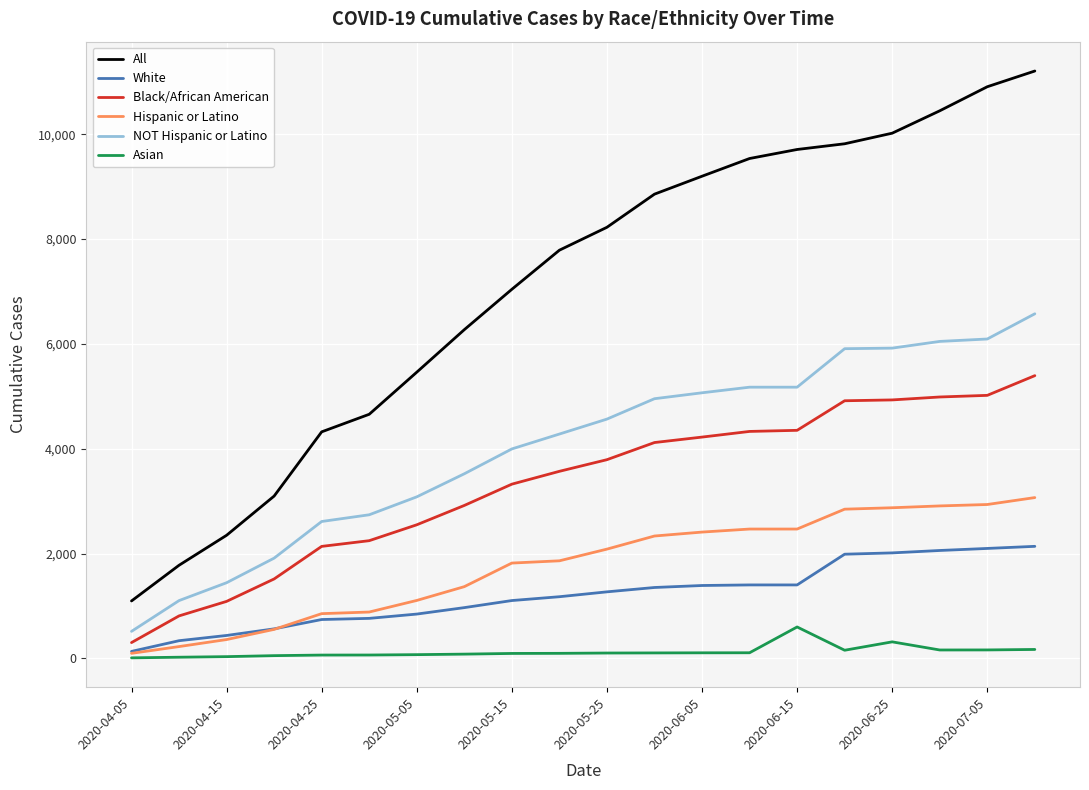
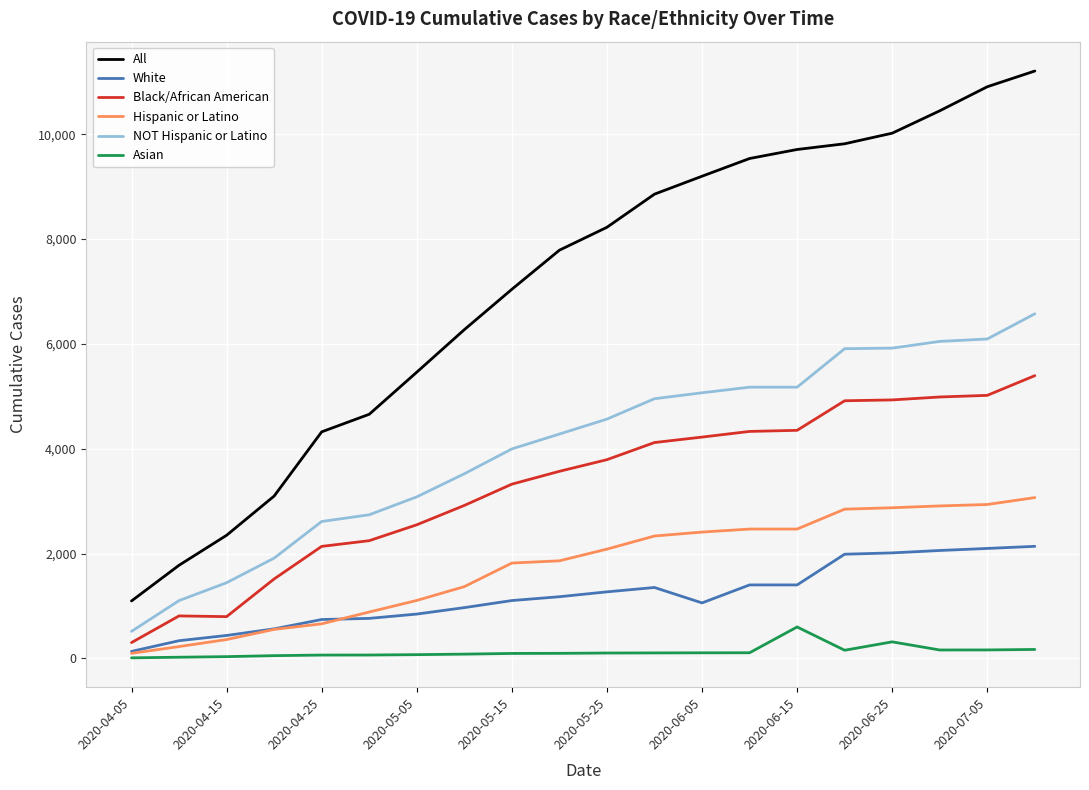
  {
    "All": {
      "2020-04-05": "1,100",
      "2020-04-15": "2,400",
      "2020-04-25": "4,300",
      "2020-05-05": "5,500",
      "2020-05-15": "7,000",
      "2020-05-25": "8,200",
      "2020-06-05": "9,200",
      "2020-06-15": "9,700",
      "2020-06-25": "10,000",
      "2020-07-05": "10,900"
    },
    "White": {
      "2020-04-15": "400",
      "2020-04-25": "700",
      "2020-05-05": "800",
      "2020-05-15": "1,100",
      "2020-05-25": "1,300",
-     "2020-06-05": "1,400",
+     "2020-06-05": "1,100",
      "2020-06-15": "1,400",
      "2020-06-25": "2,000",
      "2020-07-05": "2,100"
    },
    "Black/African American": {
      "2020-04-05": "300",
-     "2020-04-15": "1,100",
+     "2020-04-15": "800",
      "2020-04-25": "2,100",
      "2020-05-05": "2,600",
      "2020-05-15": "3,300",
      "2020-05-25": "3,800",
      "2020-06-05": "4,200",
      "2020-06-15": "4,400",
      "2020-06-25": "4,900",
      "2020-07-05": "5,000"
    },
    "Hispanic or Latino": {
      "2020-04-15": "400",
-     "2020-04-25": "900",
+     "2020-04-25": "700",
      "2020-05-05": "1,100",
      "2020-05-15": "1,800",
      "2020-05-25": "2,100",
      "2020-06-05": "2,400",
      "2020-06-15": "2,500",
      "2020-06-25": "2,900",
      "2020-07-05": "2,900"
    },
    "NOT Hispanic or Latino": {
      "2020-04-05": "500",
      "2020-04-15": "1,400",
      "2020-04-25": "2,600",
      "2020-05-05": "3,100",
      "2020-05-15": "4,000",
      "2020-05-25": "4,600",
      "2020-06-05": "5,100",
      "2020-06-15": "5,200",
      "2020-06-25": "5,900",
      "2020-07-05": "6,100"
    },
    "Asian": {
      "2020-04-05": "0",
      "2020-04-15": "0",
      "2020-04-25": "100",
      "2020-05-05": "100",
      "2020-05-15": "100",
      "2020-05-25": "100",
      "2020-06-05": "100",
      "2020-06-15": "600",
      "2020-06-25": "300",
      "2020-07-05": "200"
    }
  }
